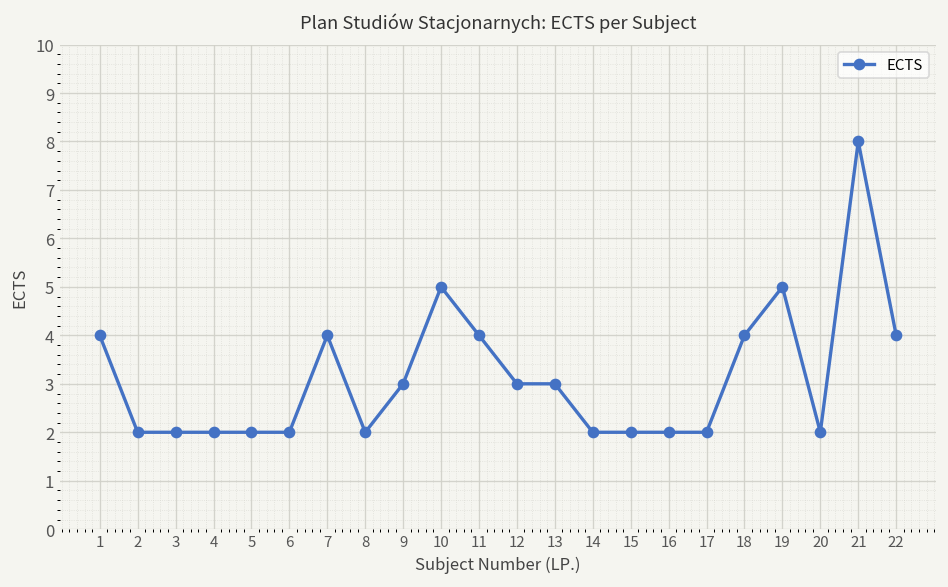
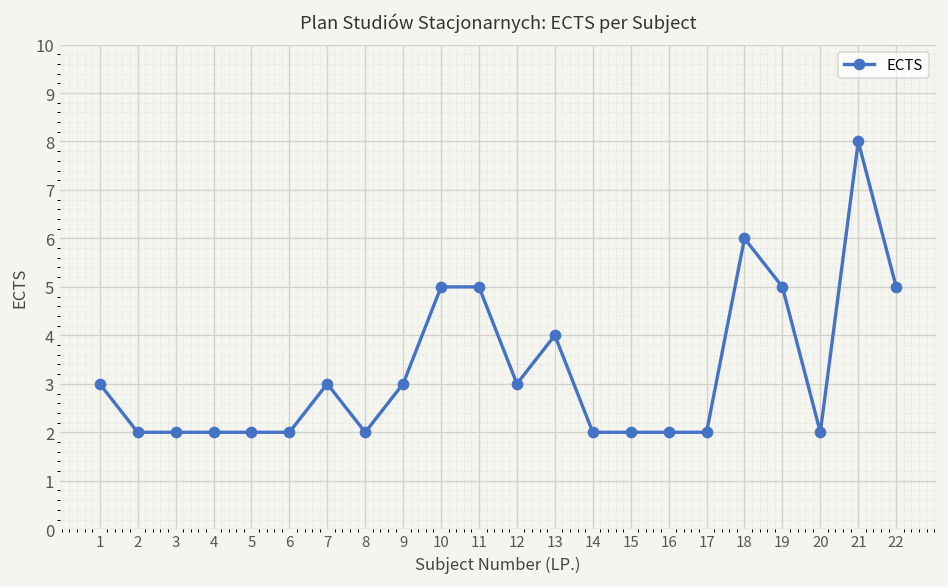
  {
-   "1": 4,
+   "1": 3,
    "2": 2,
    "3": 2,
    "4": 2,
    "5": 2,
    "6": 2,
-   "7": 4,
+   "7": 3,
    "8": 2,
    "9": 3,
    "10": 5,
-   "11": 4,
+   "11": 5,
    "12": 3,
-   "13": 3,
+   "13": 4,
    "14": 2,
    "15": 2,
    "16": 2,
    "17": 2,
-   "18": 4,
+   "18": 6,
    "19": 5,
    "20": 2,
    "21": 8,
-   "22": 4
+   "22": 5
  }
